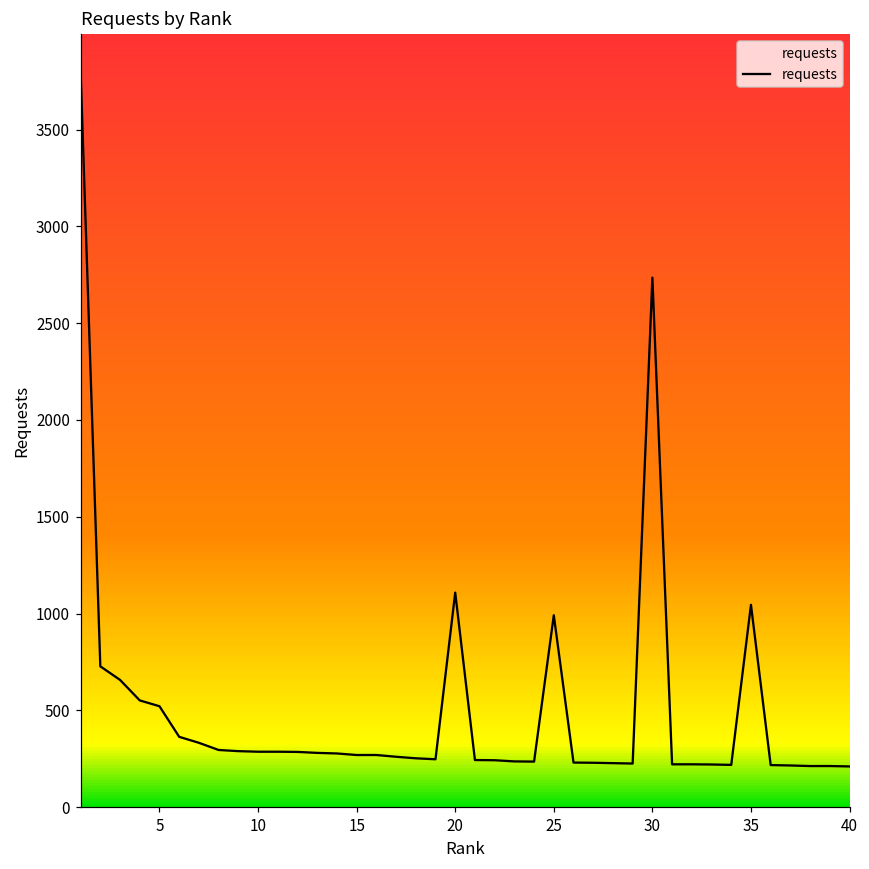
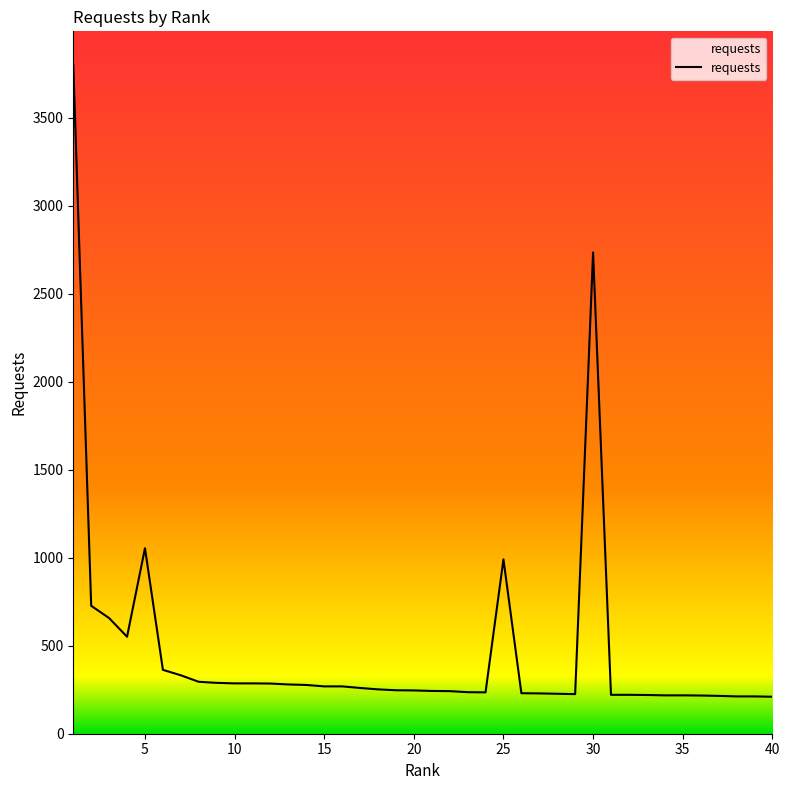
  {
-   "5": 520,
+   "5": 1050,
    "10": 290,
    "15": 270,
-   "20": 1110,
+   "20": 250,
    "25": 990,
    "30": 2740,
-   "35": 1050,
+   "35": 220,
    "40": 210
  }
